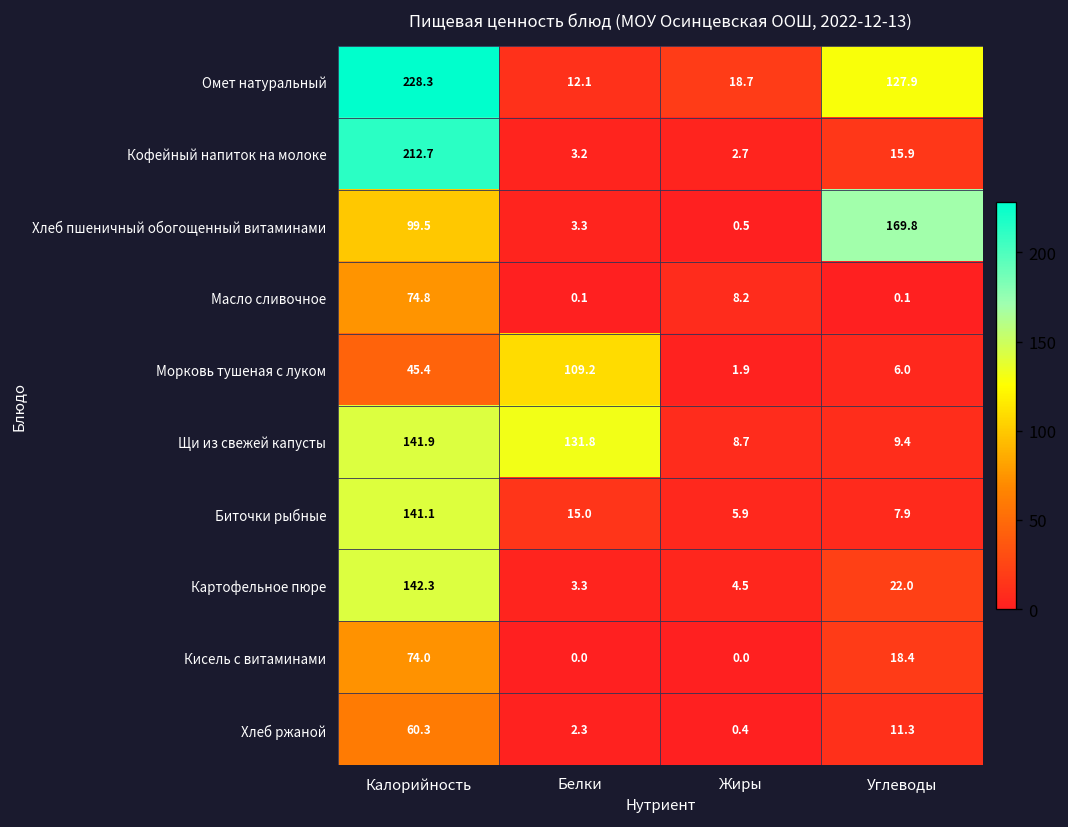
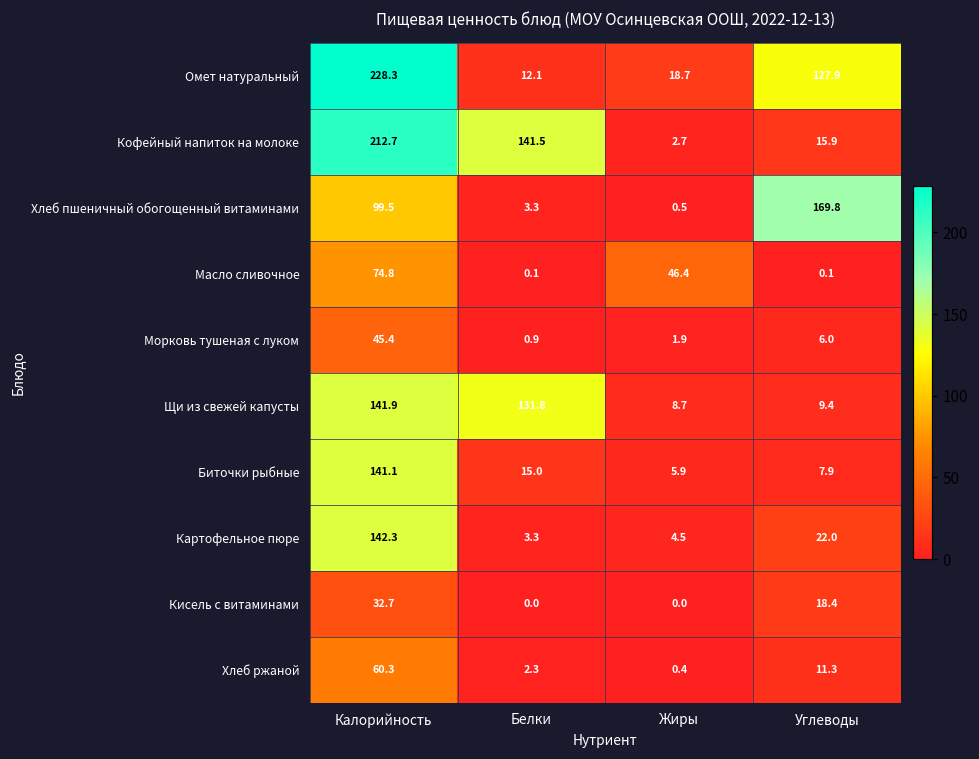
  {
    "Омет натуральный": {
      "Калорийность": 228.3,
      "Белки": 12.1,
      "Жиры": 18.7,
      "Углеводы": 127.9
    },
    "Кофейный напиток на молоке": {
      "Калорийность": 212.7,
-     "Белки": 3.2,
+     "Белки": 141.5,
      "Жиры": 2.7,
      "Углеводы": 15.9
    },
    "Хлеб пшеничный обогощенный витаминами": {
      "Калорийность": 99.5,
      "Белки": 3.3,
      "Жиры": 0.5,
      "Углеводы": 169.8
    },
    "Масло сливочное": {
      "Калорийность": 74.8,
      "Белки": 0.1,
-     "Жиры": 8.2,
+     "Жиры": 46.4,
      "Углеводы": 0.1
    },
    "Морковь тушеная с луком": {
      "Калорийность": 45.4,
-     "Белки": 109.2,
+     "Белки": 0.9,
      "Жиры": 1.9,
      "Углеводы": 6.0
    },
    "Щи из свежей капусты": {
      "Калорийность": 141.9,
      "Белки": 131.8,
      "Жиры": 8.7,
      "Углеводы": 9.4
    },
    "Биточки рыбные": {
      "Калорийность": 141.1,
      "Белки": 15.0,
      "Жиры": 5.9,
      "Углеводы": 7.9
    },
    "Картофельное пюре": {
      "Калорийность": 142.3,
      "Белки": 3.3,
      "Жиры": 4.5,
      "Углеводы": 22.0
    },
    "Кисель с витаминами": {
-     "Калорийность": 74.0,
+     "Калорийность": 32.7,
      "Белки": 0.0,
      "Жиры": 0.0,
      "Углеводы": 18.4
    },
    "Хлеб ржаной": {
      "Калорийность": 60.3,
      "Белки": 2.3,
      "Жиры": 0.4,
      "Углеводы": 11.3
    }
  }
